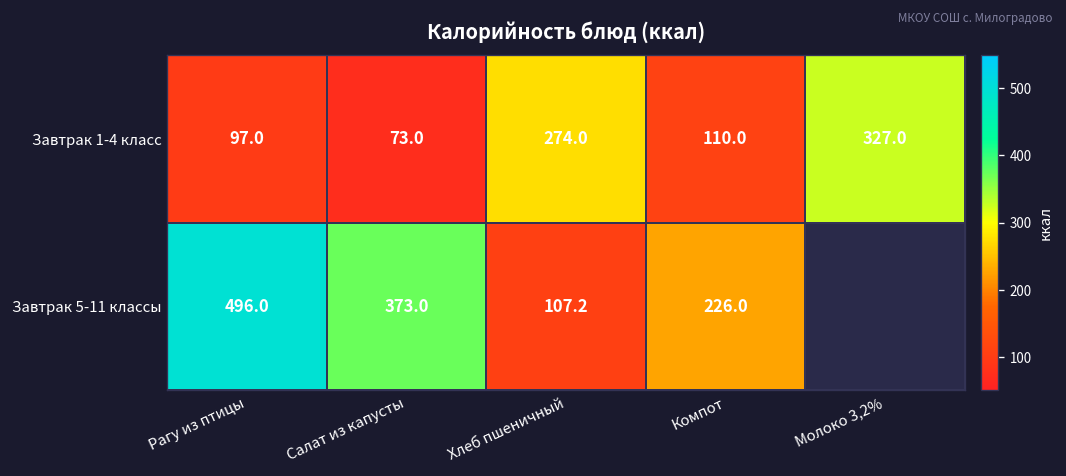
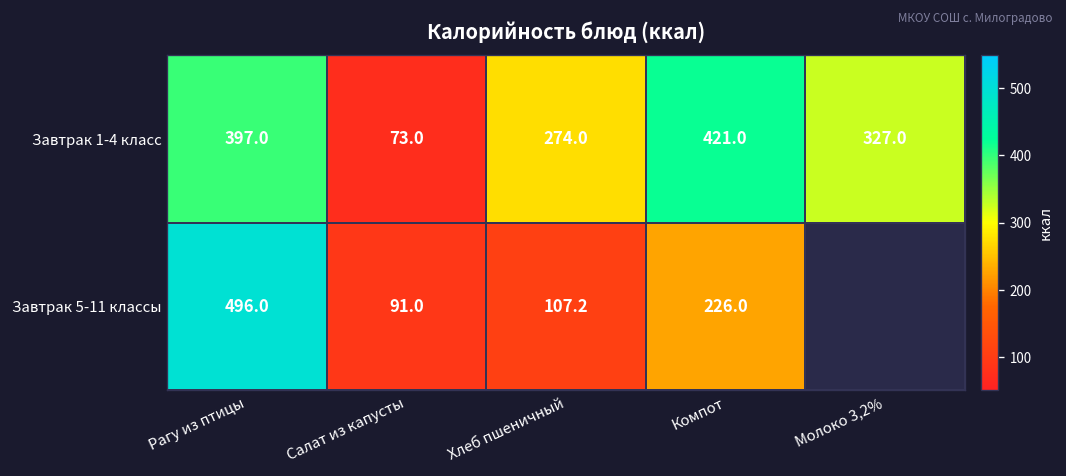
  {
    "Завтрак 1-4 класс": {
-     "Рагу из птицы": 97.0,
-     "Компот": 110.0
+     "Рагу из птицы": 397.0,
+     "Компот": 421.0
    },
    "Завтрак 5-11 классы": {
-     "Салат из капусты": 373.0
+     "Салат из капусты": 91.0
    }
  }
